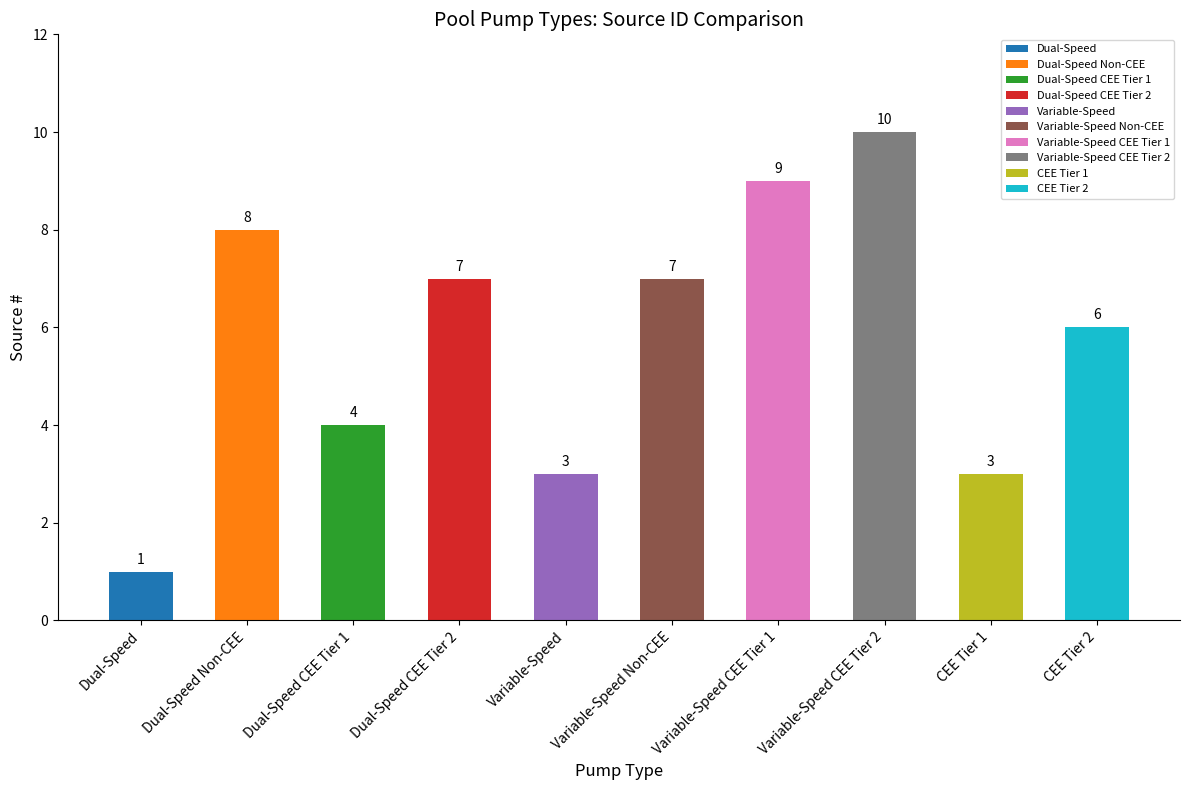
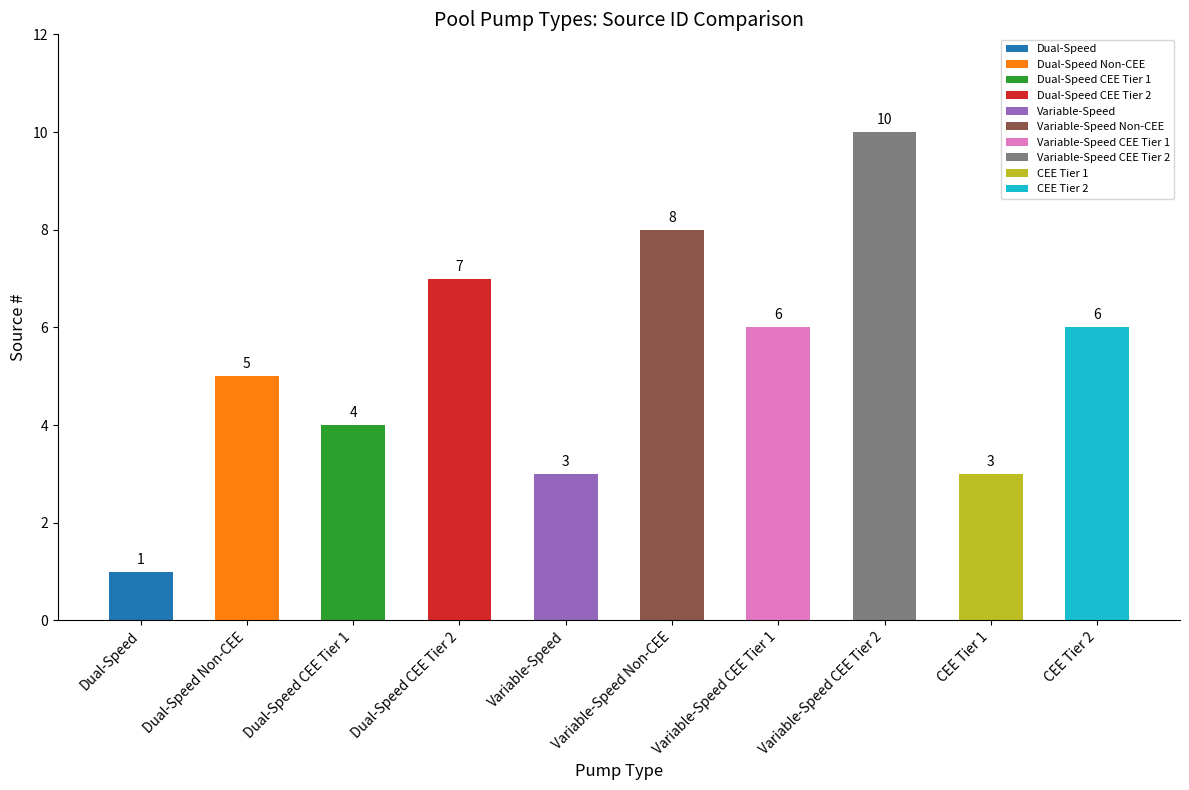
  {
    "Dual-Speed": 1,
-   "Dual-Speed Non-CEE": 8,
+   "Dual-Speed Non-CEE": 5,
    "Dual-Speed CEE Tier 1": 4,
    "Dual-Speed CEE Tier 2": 7,
    "Variable-Speed": 3,
-   "Variable-Speed Non-CEE": 7,
-   "Variable-Speed CEE Tier 1": 9,
+   "Variable-Speed Non-CEE": 8,
+   "Variable-Speed CEE Tier 1": 6,
    "Variable-Speed CEE Tier 2": 10,
    "CEE Tier 1": 3,
    "CEE Tier 2": 6
  }
